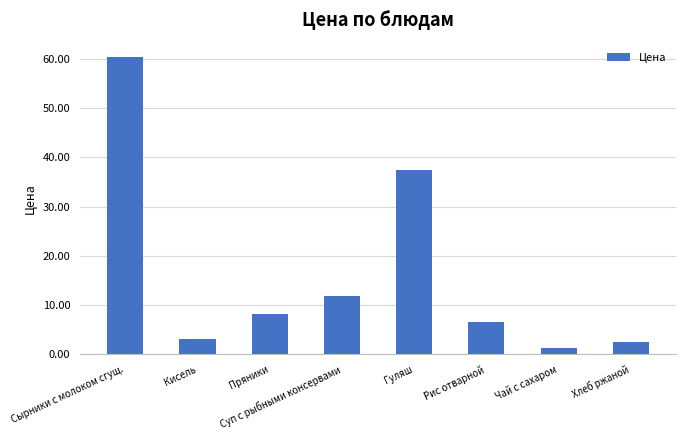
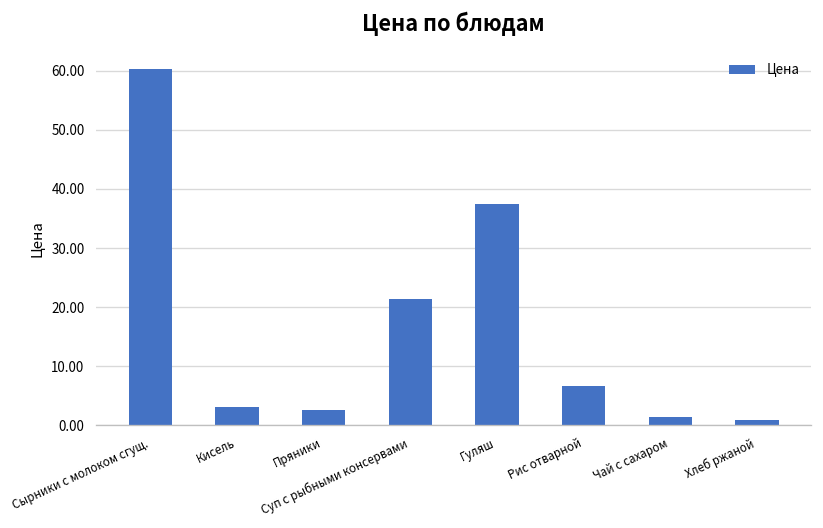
  {
    "Сырники с молоком сгущ.": 60,
    "Кисель": 3,
-   "Пряники": 8,
-   "Суп с рыбными консервами": 12,
+   "Пряники": 3,
+   "Суп с рыбными консервами": 21,
    "Гуляш": 37,
    "Рис отварной": 7,
    "Чай с сахаром": 1,
-   "Хлеб ржаной": 3
+   "Хлеб ржаной": 1
  }
